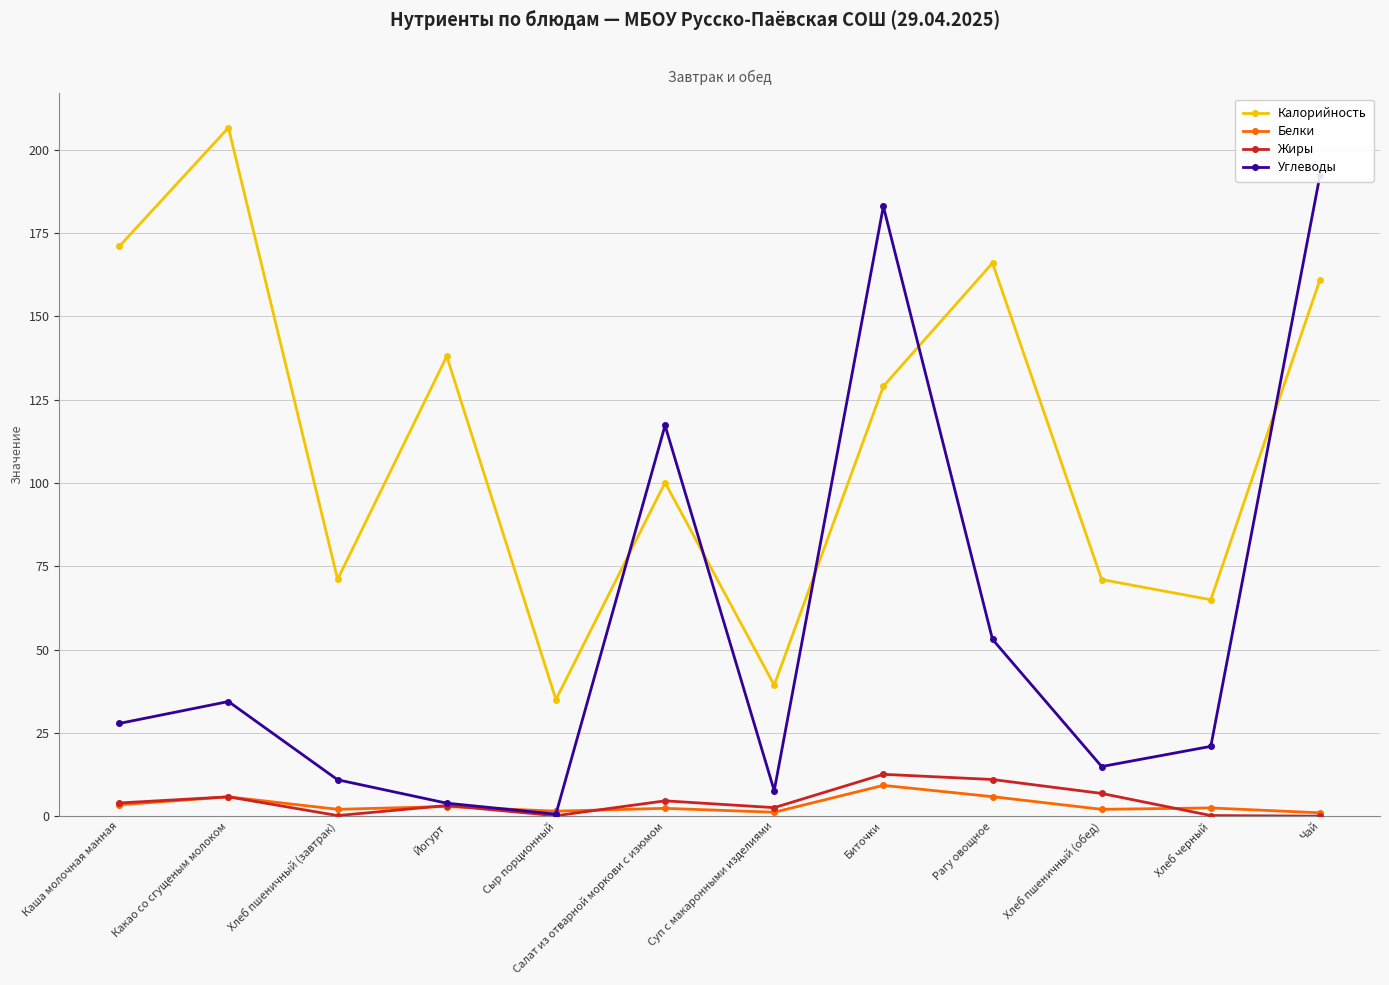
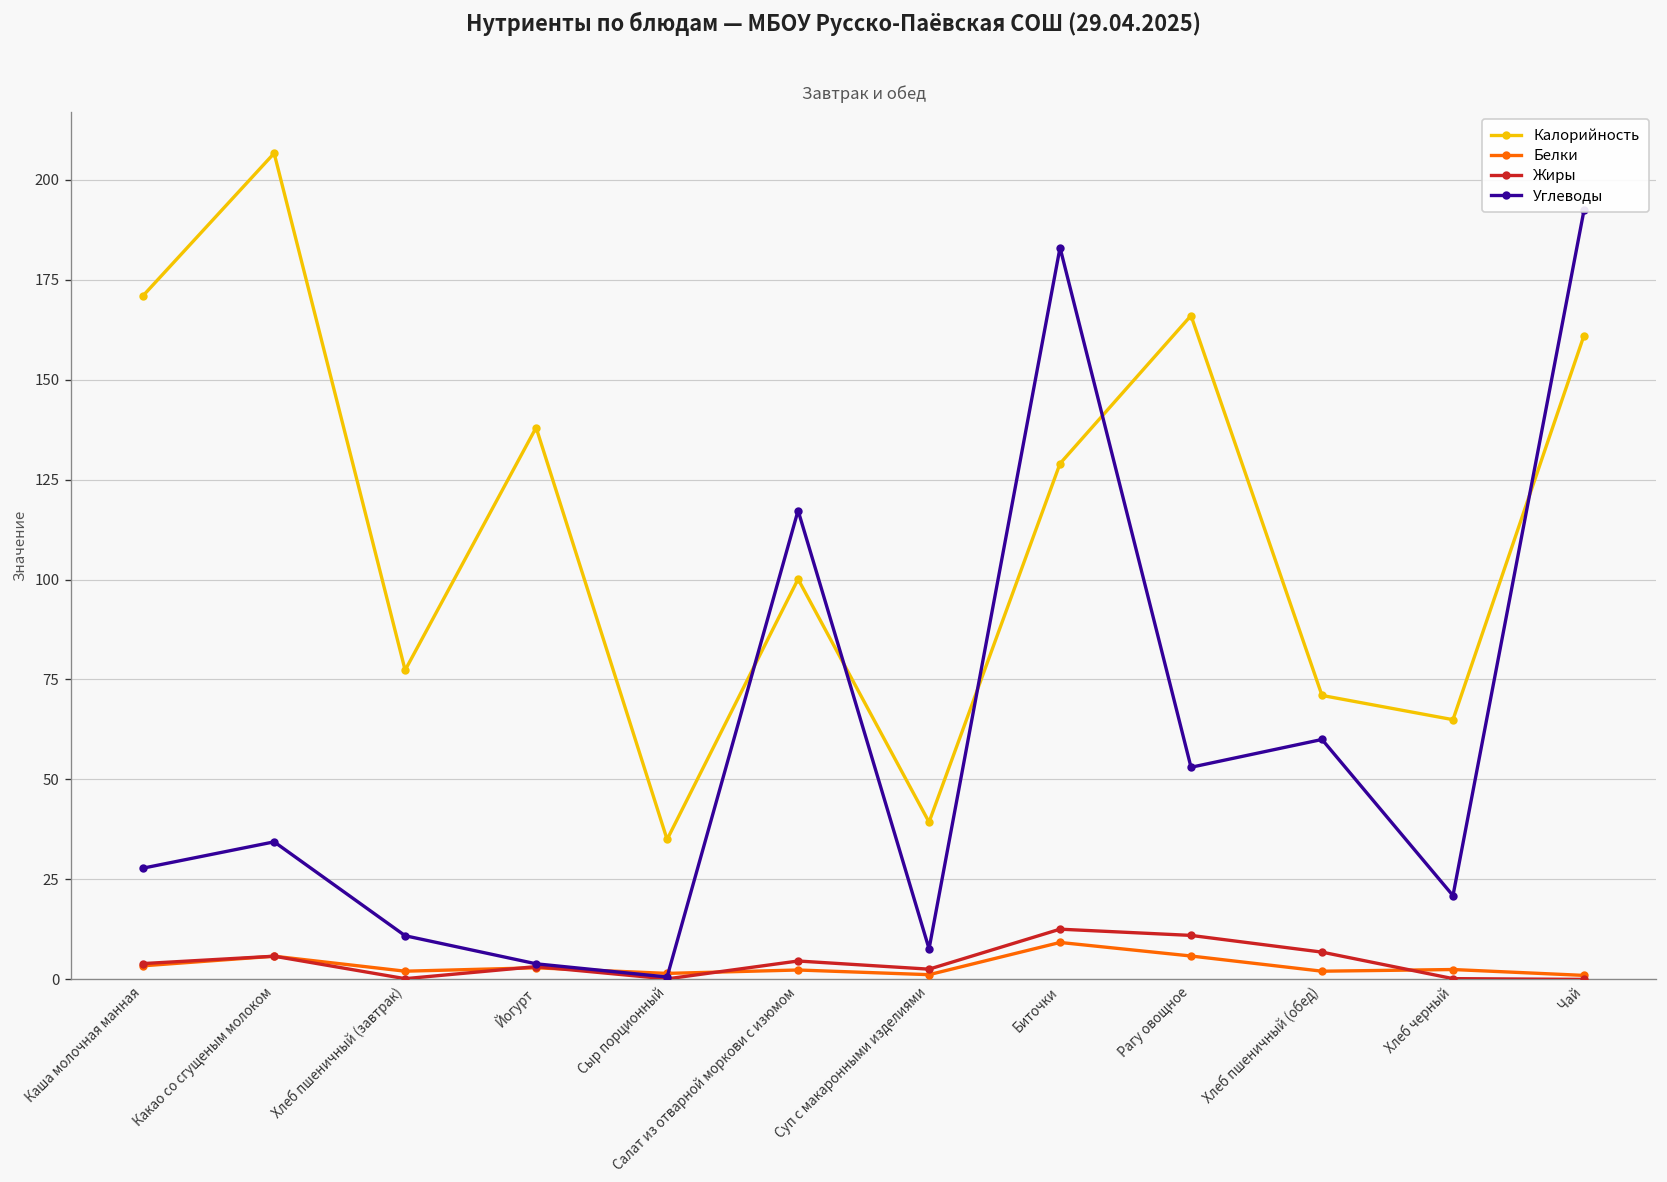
  {
    "Калорийность": {
      "Каша молочная манная": 171,
      "Какао со сгущеным молоком": 207,
-     "Хлеб пшеничный (завтрак)": 71,
+     "Хлеб пшеничный (завтрак)": 77,
      "Йогурт": 138,
      "Сыр порционный": 35,
      "Салат из отварной моркови с изюмом": 100,
      "Суп с макаронными изделиями": 39,
      "Биточки": 129,
      "Рагу овощное": 166,
      "Хлеб пшеничный (обед)": 71,
      "Хлеб черный": 65,
      "Чай": 161
    },
    "Белки": {
      "Хлеб пшеничный (завтрак)": 2,
      "Сыр порционный": 2,
      "Салат из отварной моркови с изюмом": 2,
      "Суп с макаронными изделиями": 1,
      "Биточки": 9,
      "Рагу овощное": 6,
      "Хлеб пшеничный (обед)": 2,
      "Хлеб черный": 2,
      "Чай": 1
    },
    "Жиры": {
      "Хлеб пшеничный (завтрак)": 0,
      "Салат из отварной моркови с изюмом": 5,
      "Суп с макаронными изделиями": 3,
      "Биточки": 13,
      "Рагу овощное": 11,
      "Хлеб пшеничный (обед)": 7,
      "Хлеб черный": 0,
      "Чай": 0
    },
    "Углеводы": {
      "Каша молочная манная": 28,
      "Какао со сгущеным молоком": 34,
      "Хлеб пшеничный (завтрак)": 11,
      "Салат из отварной моркови с изюмом": 117,
      "Суп с макаронными изделиями": 8,
      "Биточки": 183,
      "Рагу овощное": 53,
-     "Хлеб пшеничный (обед)": 15,
+     "Хлеб пшеничный (обед)": 60,
      "Хлеб черный": 21
    }
  }
